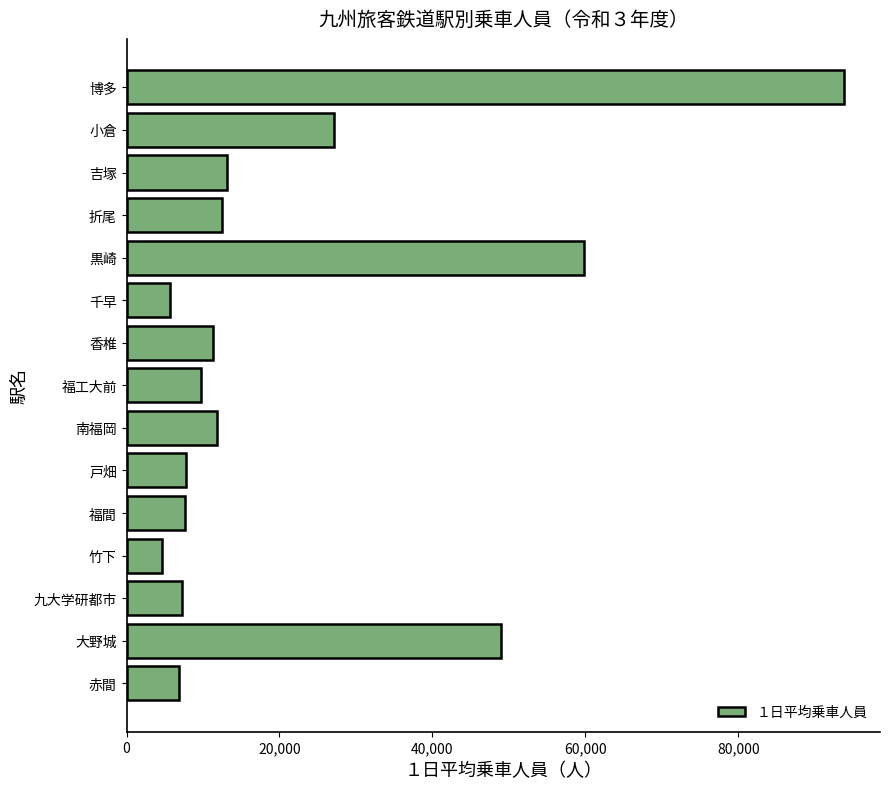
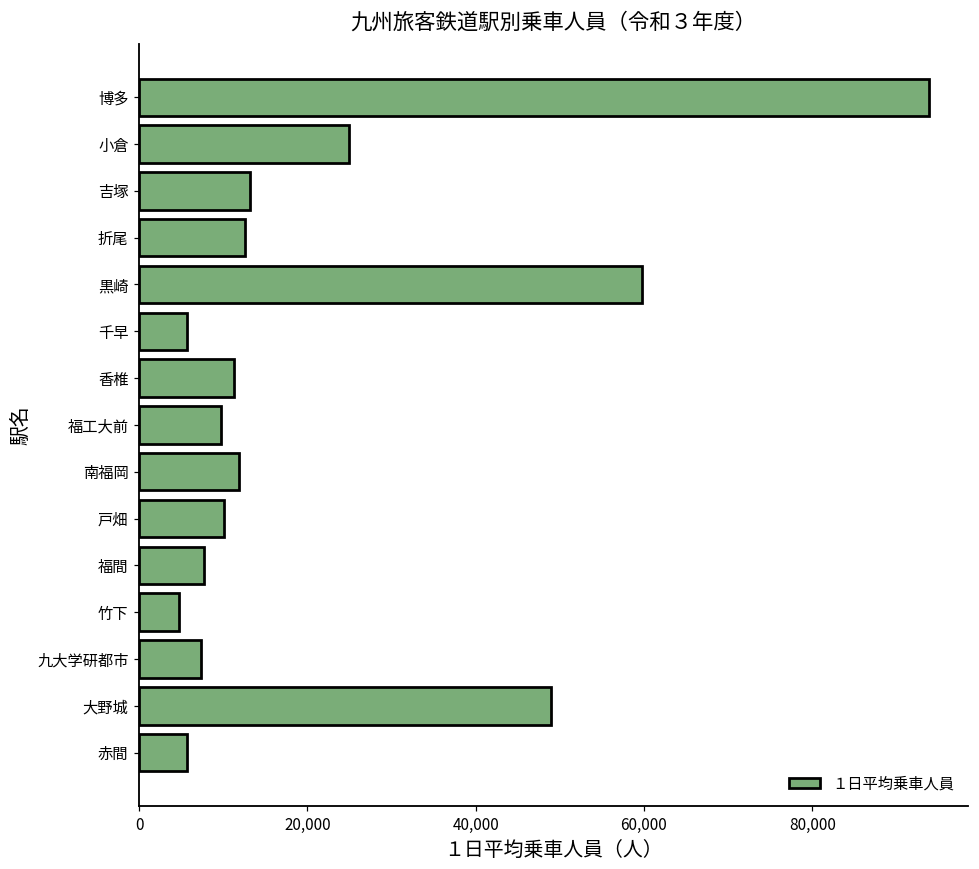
  {
    "博多": "94,000",
-   "小倉": "27,000",
+   "小倉": "25,000",
    "吉塚": "13,000",
    "折尾": "13,000",
    "黒崎": "60,000",
    "千早": "6,000",
    "香椎": "11,000",
    "福工大前": "10,000",
    "南福岡": "12,000",
-   "戸畑": "8,000",
+   "戸畑": "10,000",
    "福間": "8,000",
    "竹下": "5,000",
    "九大学研都市": "7,000",
    "大野城": "49,000",
-   "赤間": "7,000"
+   "赤間": "6,000"
  }
